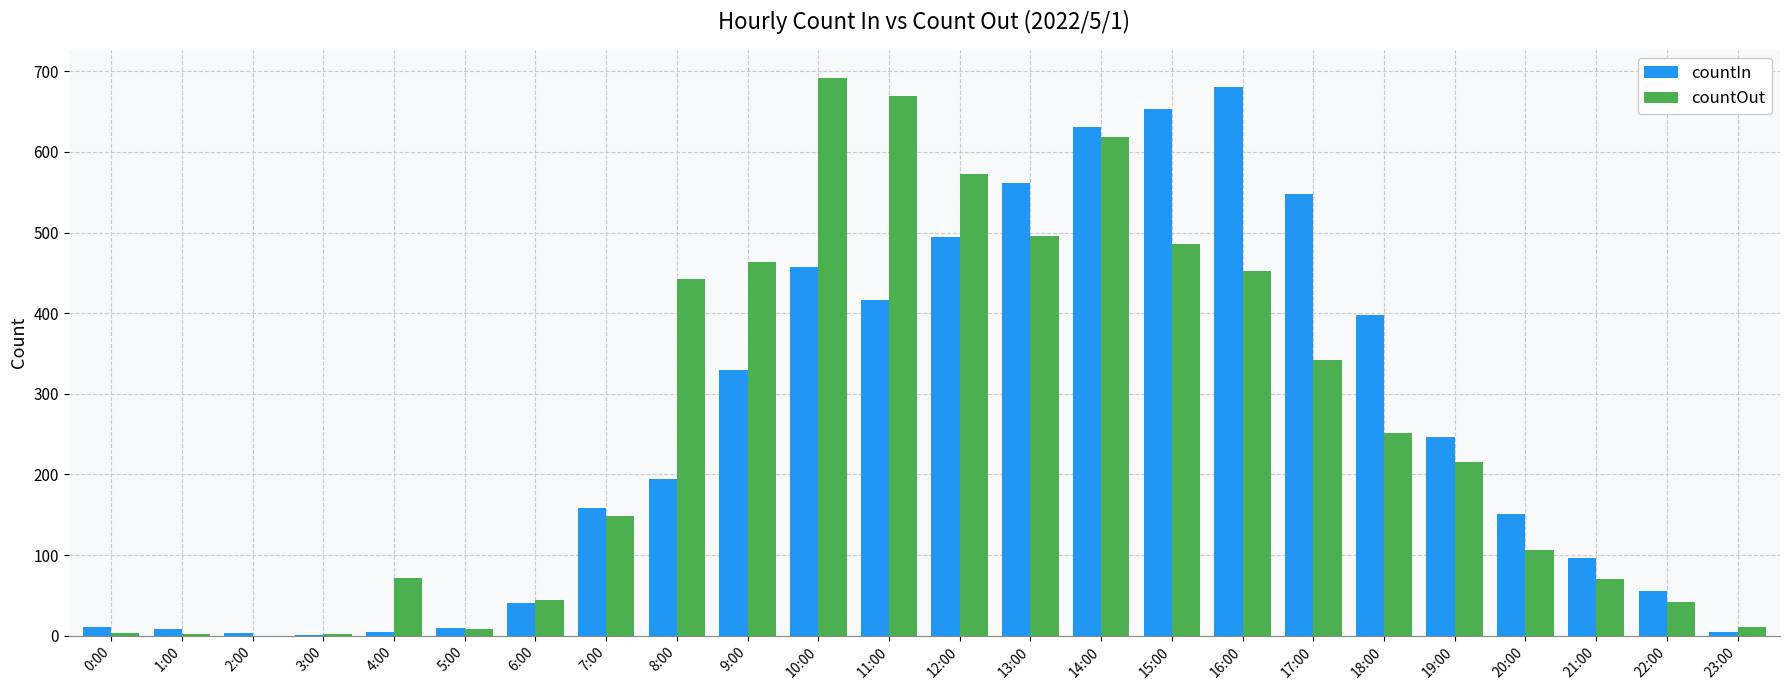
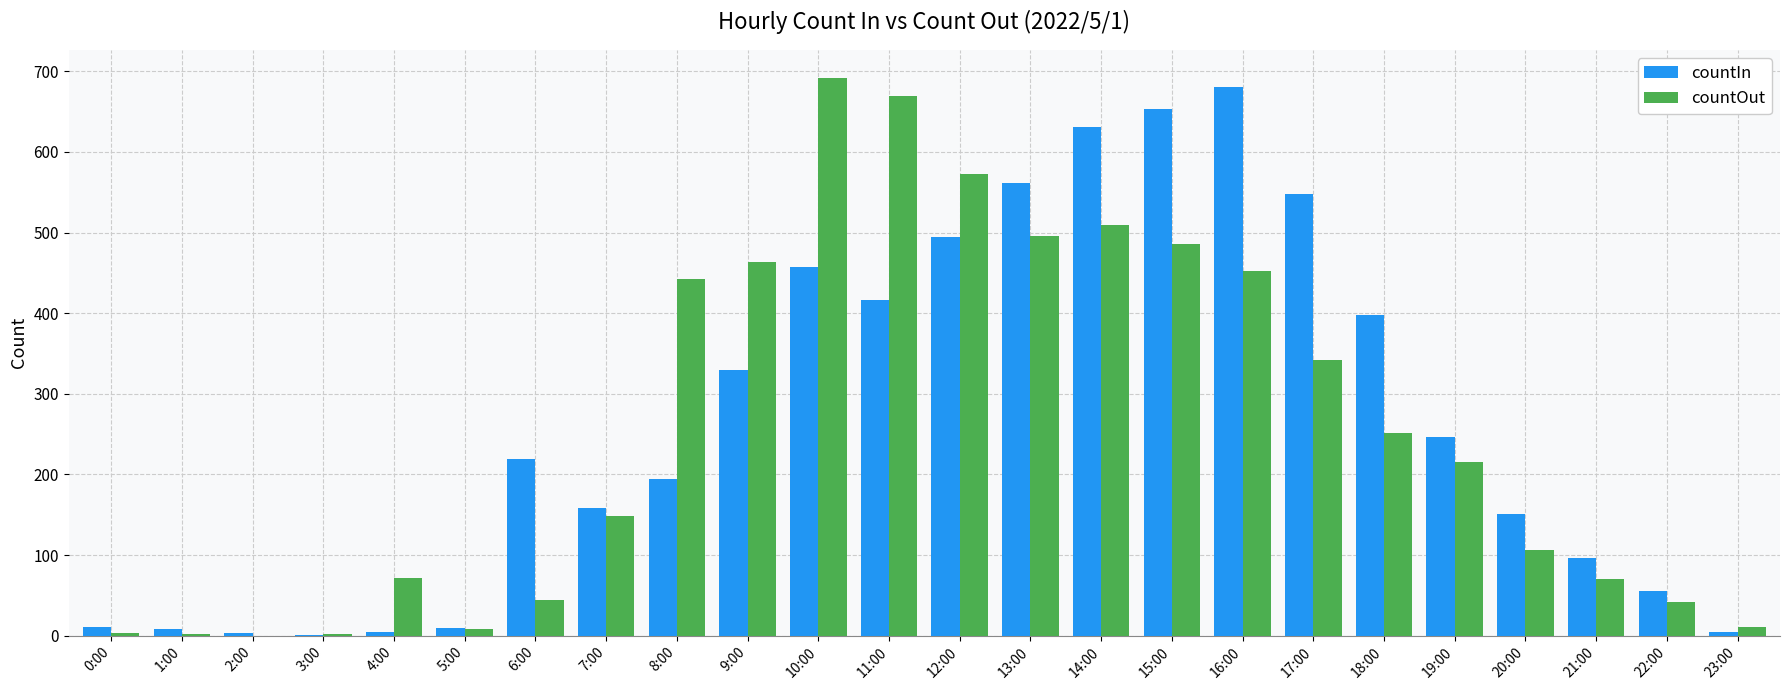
  {
    "countIn": {
      "0:00": 10,
      "1:00": 10,
      "4:00": 0,
      "5:00": 10,
-     "6:00": 40,
+     "6:00": 220,
      "7:00": 160,
      "8:00": 200,
      "9:00": 330,
      "10:00": 460,
      "11:00": 420,
      "12:00": 500,
      "13:00": 560,
      "14:00": 630,
      "15:00": 650,
      "16:00": 680,
      "17:00": 550,
      "18:00": 400,
      "19:00": 250,
      "20:00": 150,
      "21:00": 100,
      "22:00": 60,
      "23:00": 10
    },
    "countOut": {
      "2:00": 0,
      "4:00": 70,
      "5:00": 10,
      "6:00": 40,
      "7:00": 150,
      "8:00": 440,
      "9:00": 460,
      "10:00": 690,
      "11:00": 670,
      "12:00": 570,
      "13:00": 500,
-     "14:00": 620,
+     "14:00": 510,
      "15:00": 490,
      "16:00": 450,
      "17:00": 340,
      "18:00": 250,
      "19:00": 220,
      "20:00": 110,
      "21:00": 70,
      "22:00": 40,
      "23:00": 10
    }
  }
